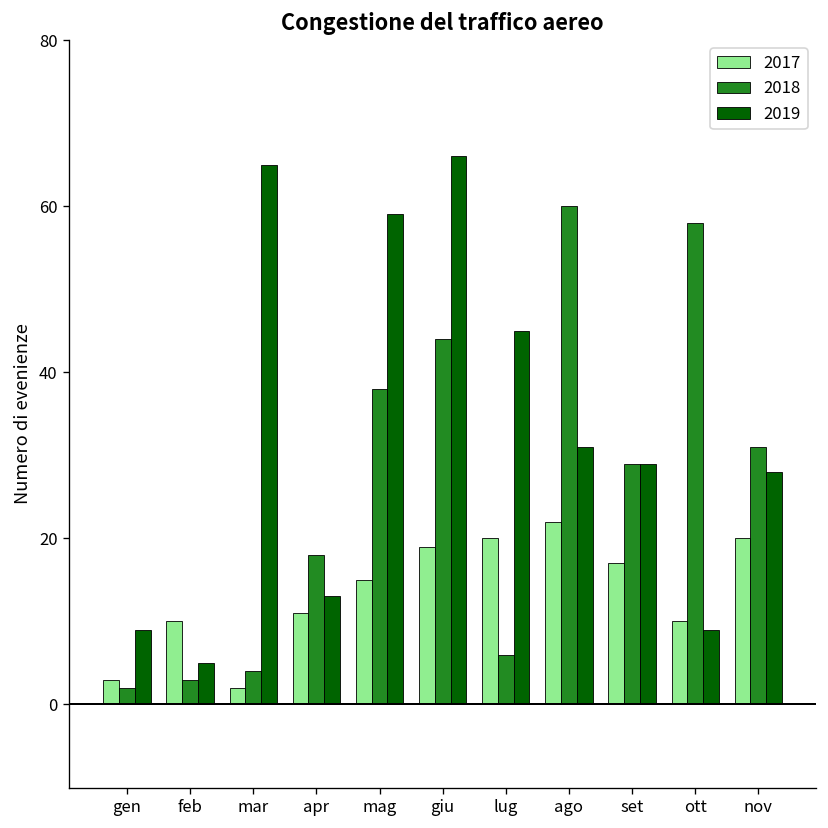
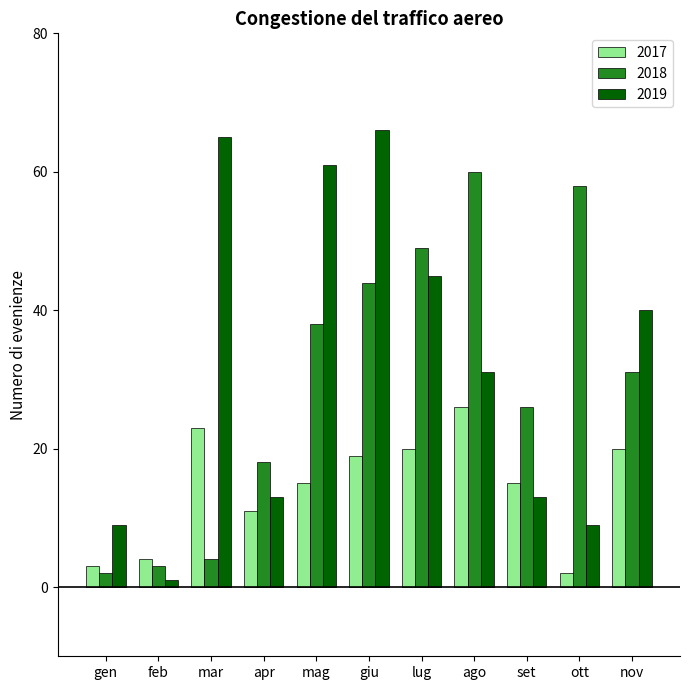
  {
    "2017": {
      "gen": 3,
-     "feb": 10,
-     "mar": 2,
+     "feb": 4,
+     "mar": 23,
      "apr": 11,
      "mag": 15,
      "giu": 19,
      "lug": 20,
-     "ago": 22,
-     "set": 17,
-     "ott": 10,
+     "ago": 26,
+     "set": 15,
+     "ott": 2,
      "nov": 20
    },
    "2018": {
      "gen": 2,
      "feb": 3,
      "mar": 4,
      "apr": 18,
      "mag": 38,
      "giu": 44,
-     "lug": 6,
+     "lug": 49,
      "ago": 60,
-     "set": 29,
+     "set": 26,
      "ott": 58,
      "nov": 31
    },
    "2019": {
      "gen": 9,
-     "feb": 5,
+     "feb": 1,
      "mar": 65,
      "apr": 13,
-     "mag": 59,
+     "mag": 61,
      "giu": 66,
      "lug": 45,
      "ago": 31,
-     "set": 29,
+     "set": 13,
      "ott": 9,
-     "nov": 28
+     "nov": 40
    }
  }
